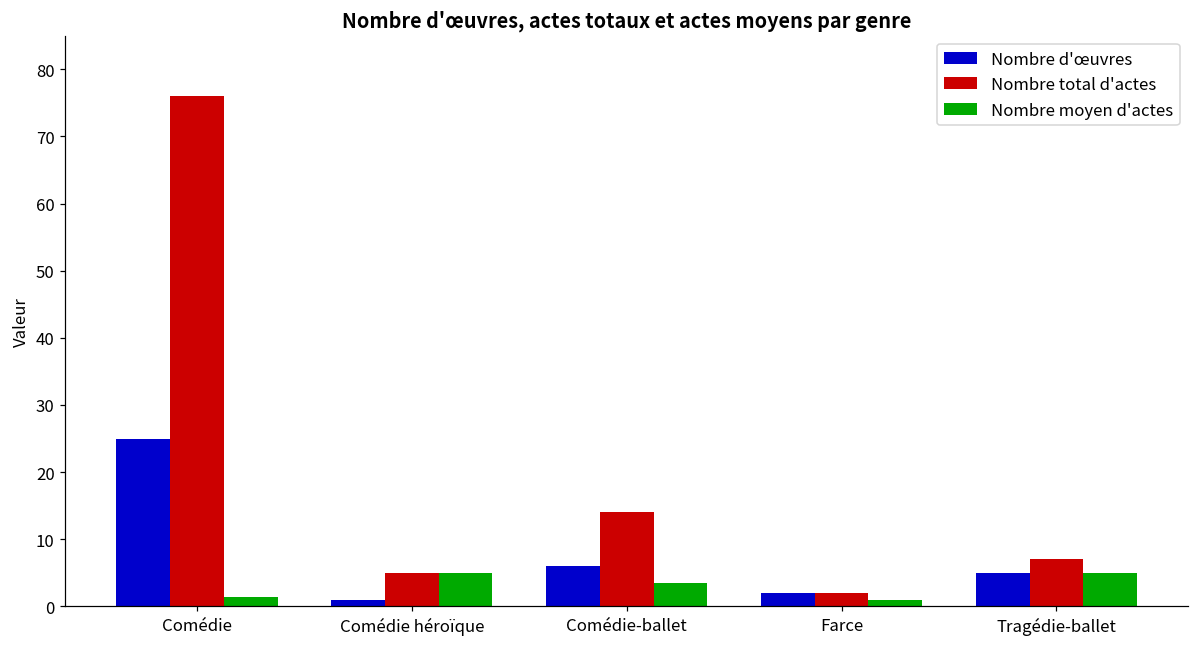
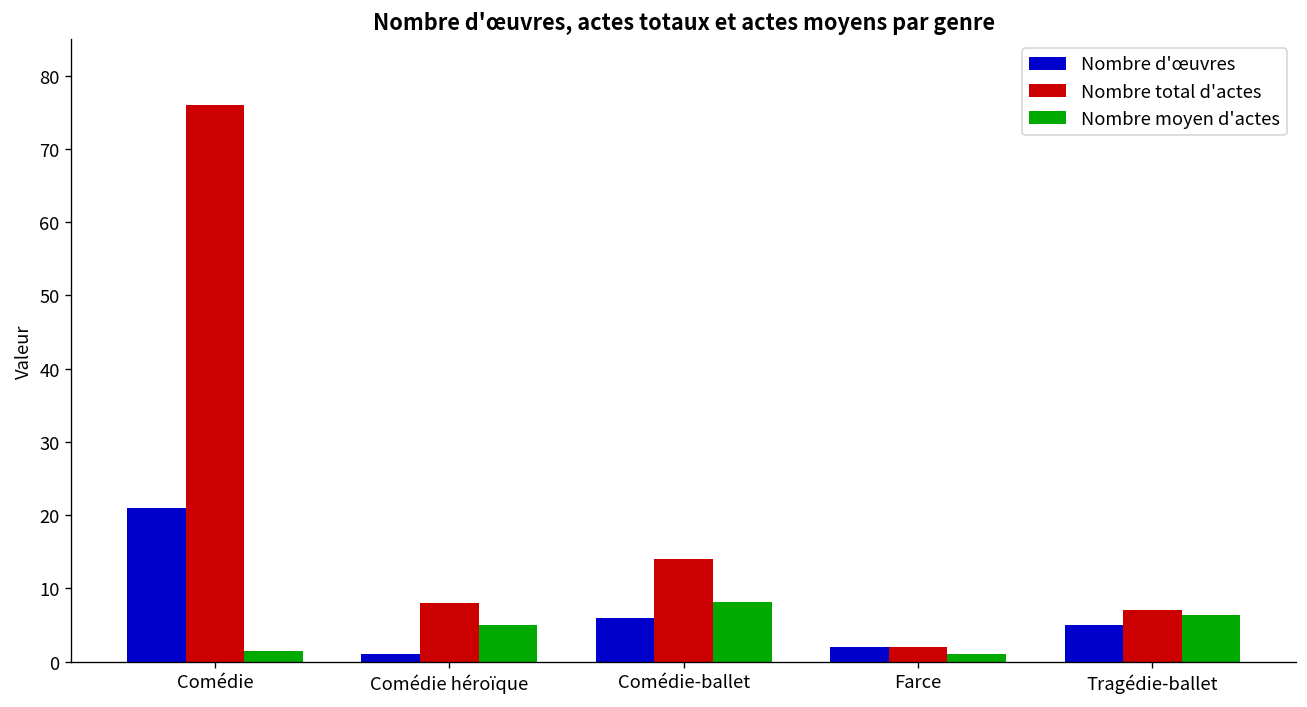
  {
    "Nombre d'œuvres": {
-     "Comédie": 25,
+     "Comédie": 21,
      "Comédie héroïque": 1,
      "Comédie-ballet": 6,
      "Farce": 2,
      "Tragédie-ballet": 5
    },
    "Nombre total d'actes": {
      "Comédie": 76,
-     "Comédie héroïque": 5,
+     "Comédie héroïque": 8,
      "Comédie-ballet": 14,
      "Farce": 2,
      "Tragédie-ballet": 7
    },
    "Nombre moyen d'actes": {
      "Comédie": 1,
      "Comédie héroïque": 5,
-     "Comédie-ballet": 4,
+     "Comédie-ballet": 8,
      "Farce": 1,
-     "Tragédie-ballet": 5
+     "Tragédie-ballet": 6
    }
  }
